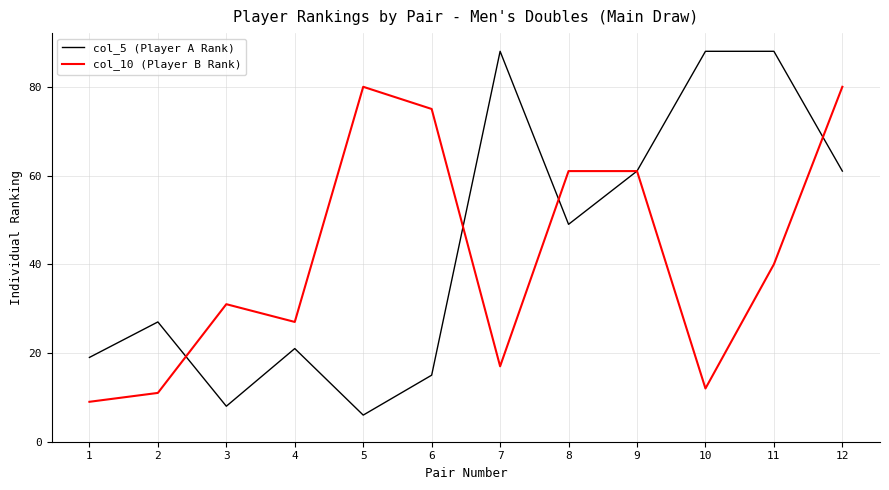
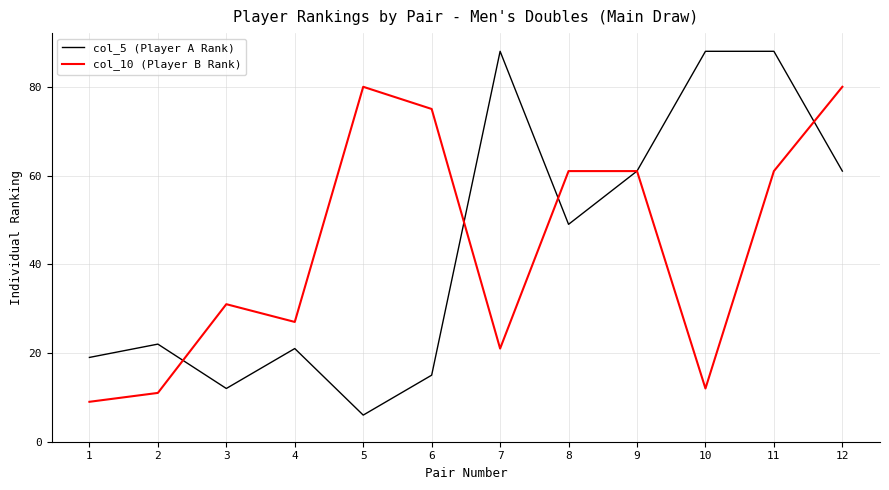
  {
    "col_5 (Player A Rank)": {
      "1": 19,
-     "2": 27,
-     "3": 8,
+     "2": 22,
+     "3": 12,
      "4": 21,
      "5": 6,
      "6": 15,
      "7": 88,
      "8": 49,
      "10": 88,
      "11": 88,
      "12": 61
    },
    "col_10 (Player B Rank)": {
      "1": 9,
      "2": 11,
      "3": 31,
      "4": 27,
      "5": 80,
      "6": 75,
-     "7": 17,
+     "7": 21,
      "8": 61,
      "10": 12,
-     "11": 40,
+     "11": 61,
      "12": 80
    }
  }
